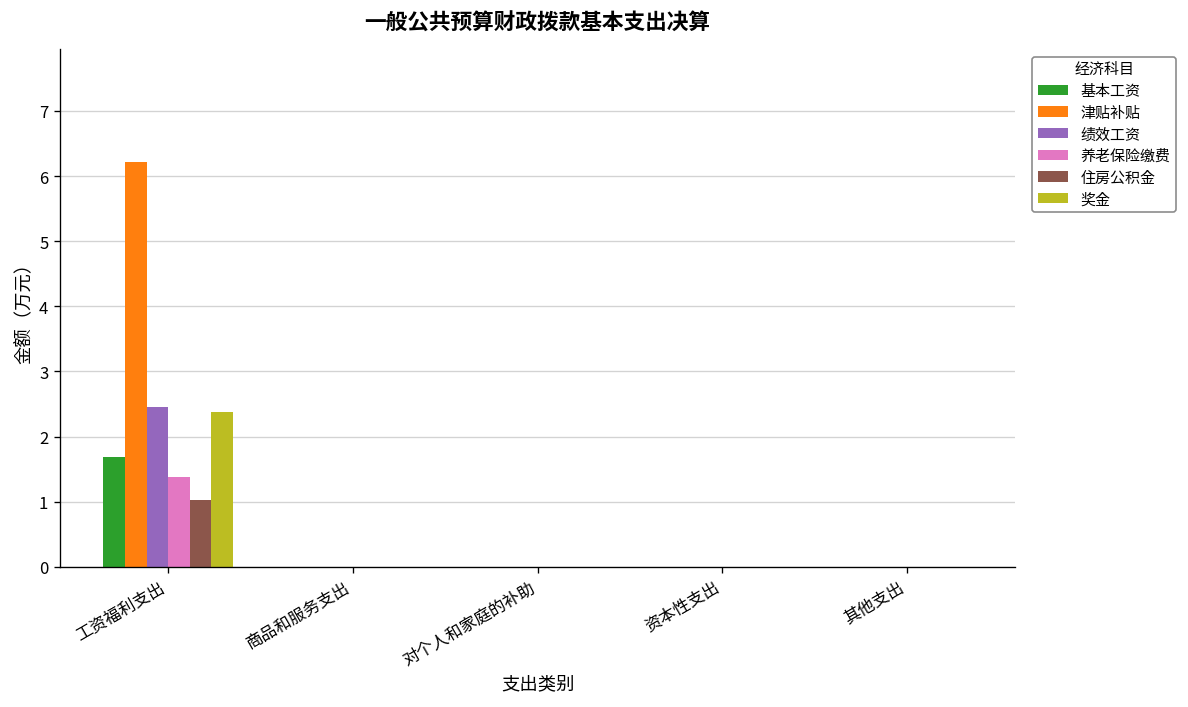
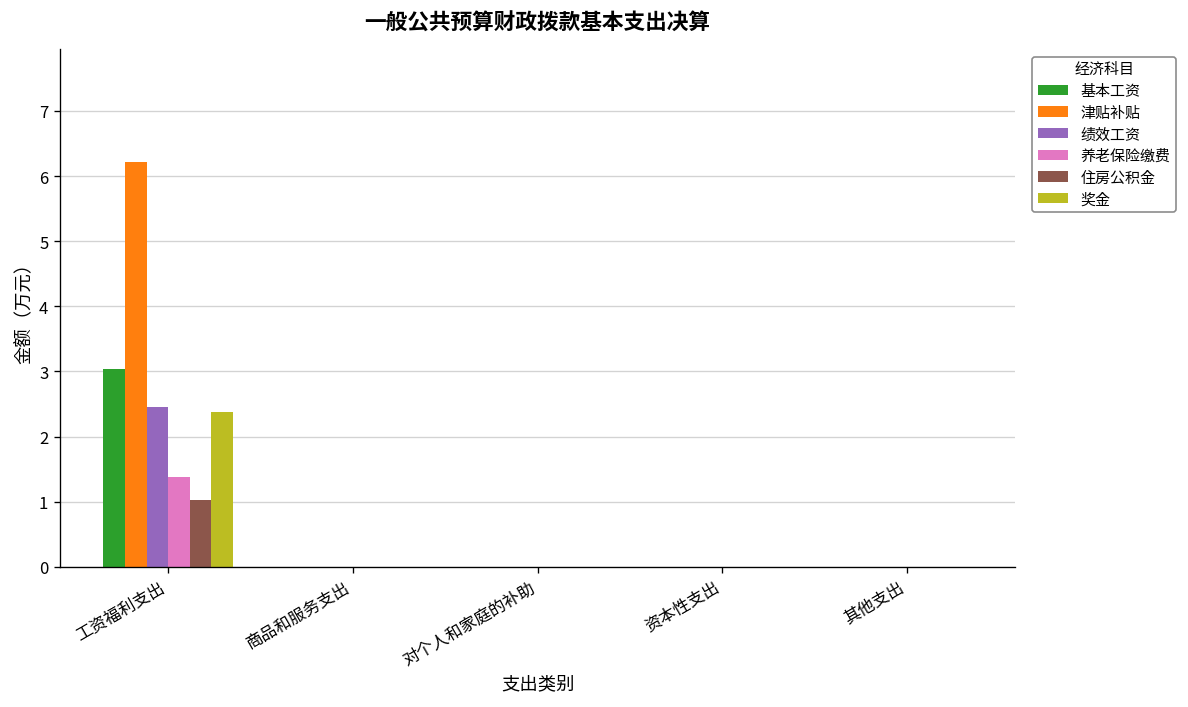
  {
    "基本工资": {
-     "工资福利支出": 1.7,
+     "工资福利支出": 3.0,
      "商品和服务支出": 0.0,
      "对个人和家庭的补助": 0.0,
      "资本性支出": 0.0,
      "其他支出": 0.0
    },
    "津贴补贴": {
      "工资福利支出": 6.2,
      "商品和服务支出": 0.0,
      "对个人和家庭的补助": 0.0,
      "资本性支出": 0.0,
      "其他支出": 0.0
    },
    "绩效工资": {
      "工资福利支出": 2.5,
      "商品和服务支出": 0.0,
      "对个人和家庭的补助": 0.0,
      "资本性支出": 0.0,
      "其他支出": 0.0
    },
    "养老保险缴费": {
      "工资福利支出": 1.4,
      "商品和服务支出": 0.0,
      "对个人和家庭的补助": 0.0,
      "资本性支出": 0.0,
      "其他支出": 0.0
    },
    "住房公积金": {
      "工资福利支出": 1.0,
      "商品和服务支出": 0.0,
      "对个人和家庭的补助": 0.0,
      "资本性支出": 0.0,
      "其他支出": 0.0
    },
    "奖金": {
      "工资福利支出": 2.4,
      "商品和服务支出": 0.0,
      "对个人和家庭的补助": 0.0,
      "资本性支出": 0.0,
      "其他支出": 0.0
    }
  }
